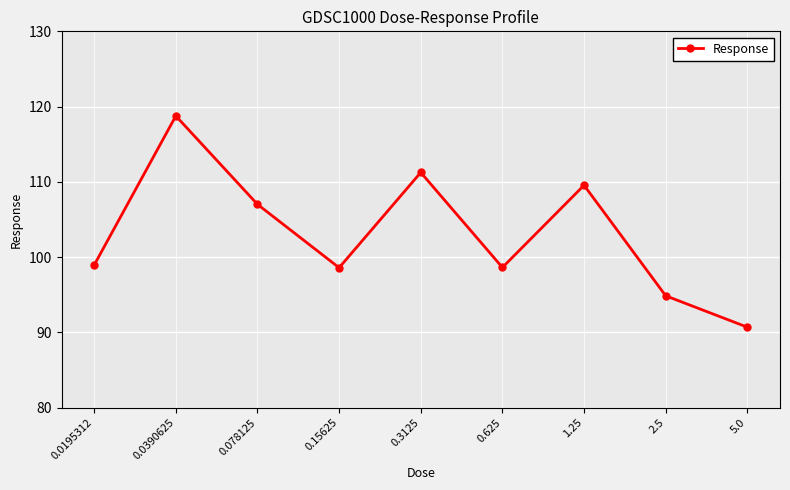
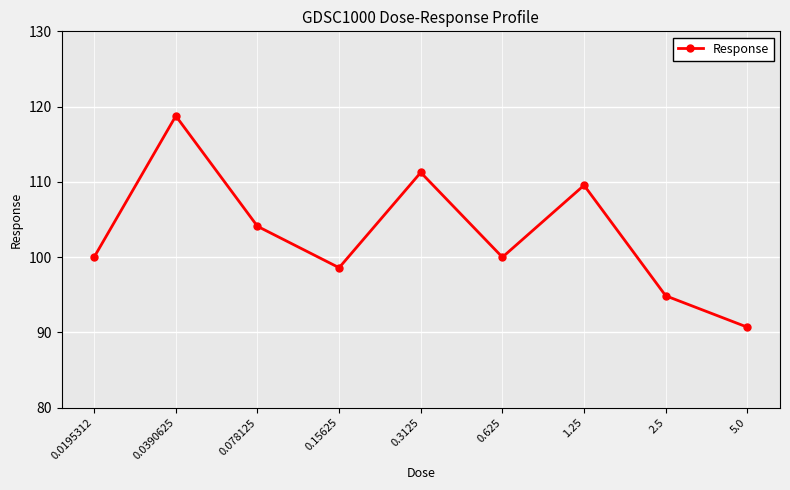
  {
-   "0.0195312": 99,
+   "0.0195312": 100,
    "0.0390625": 119,
-   "0.078125": 107,
+   "0.078125": 104,
    "0.15625": 99,
    "0.3125": 111,
-   "0.625": 99,
+   "0.625": 100,
    "1.25": 110,
    "2.5": 95,
    "5.0": 91
  }
